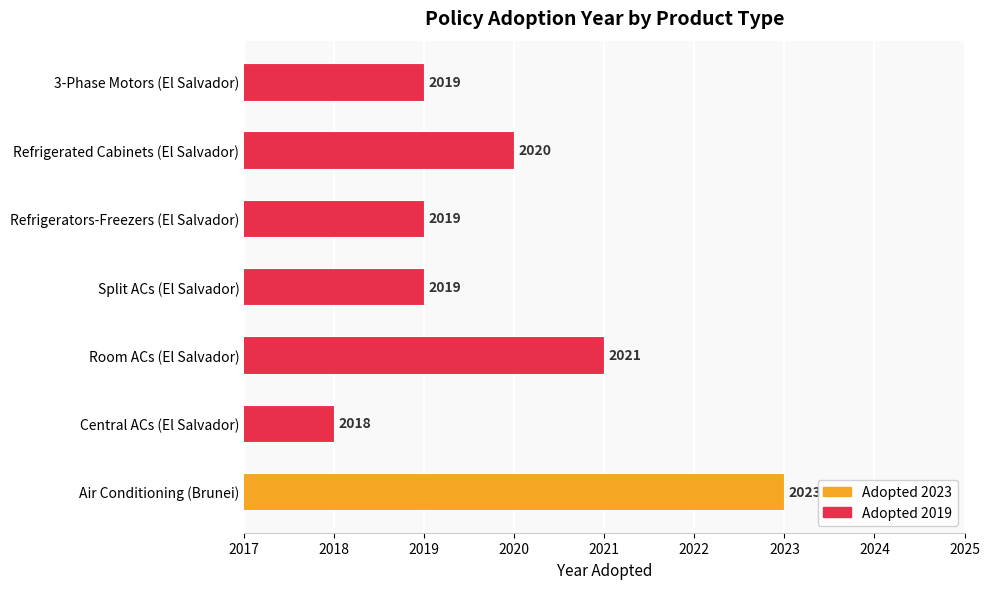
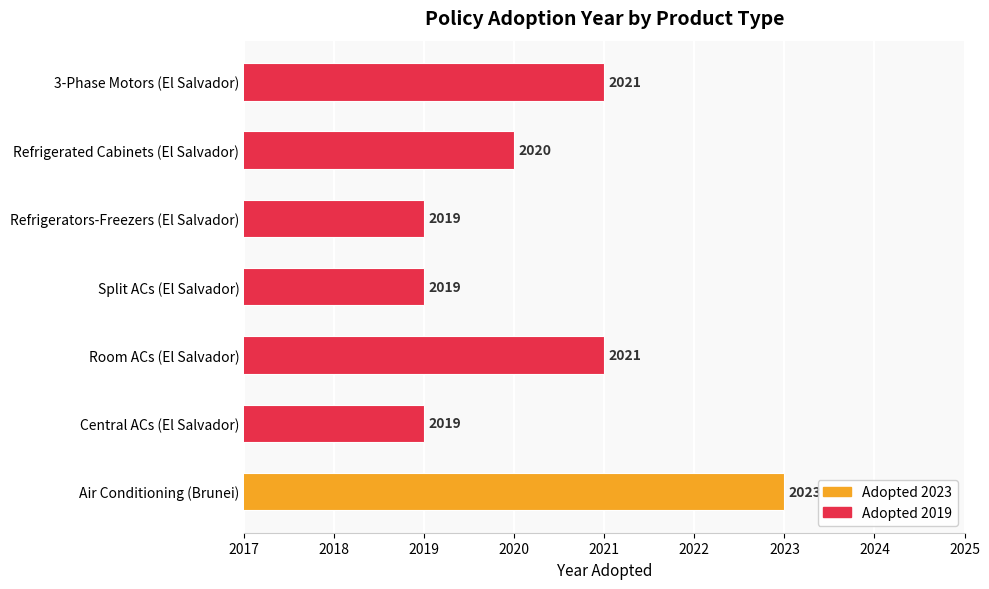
  {
-   "3-Phase Motors (El Salvador)": 2019,
+   "3-Phase Motors (El Salvador)": 2021,
    "Refrigerated Cabinets (El Salvador)": 2020,
    "Refrigerators-Freezers (El Salvador)": 2019,
    "Split ACs (El Salvador)": 2019,
    "Room ACs (El Salvador)": 2021,
-   "Central ACs (El Salvador)": 2018
+   "Central ACs (El Salvador)": 2019
  }
